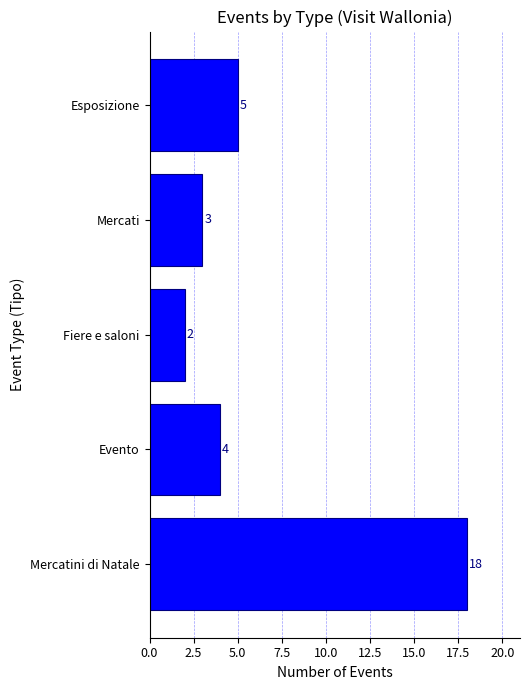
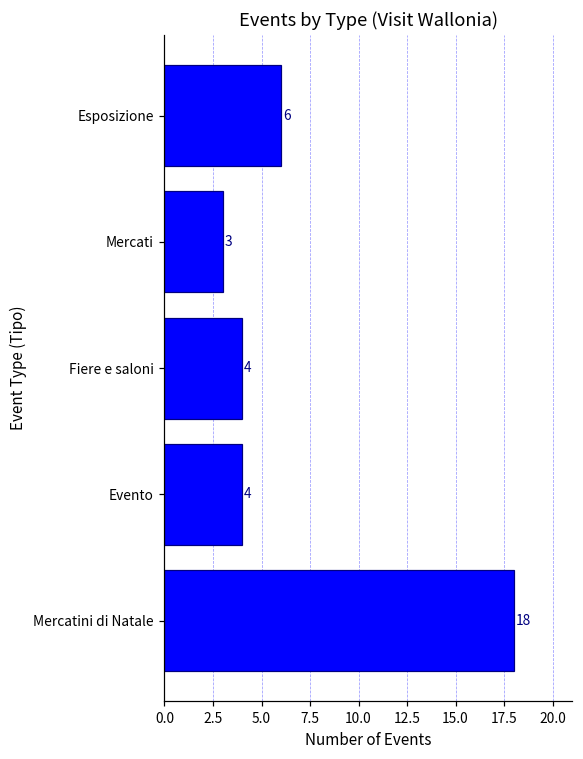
  {
-   "Esposizione": 5,
+   "Esposizione": 6,
    "Mercati": 3,
-   "Fiere e saloni": 2,
+   "Fiere e saloni": 4,
    "Evento": 4,
    "Mercatini di Natale": 18
  }
